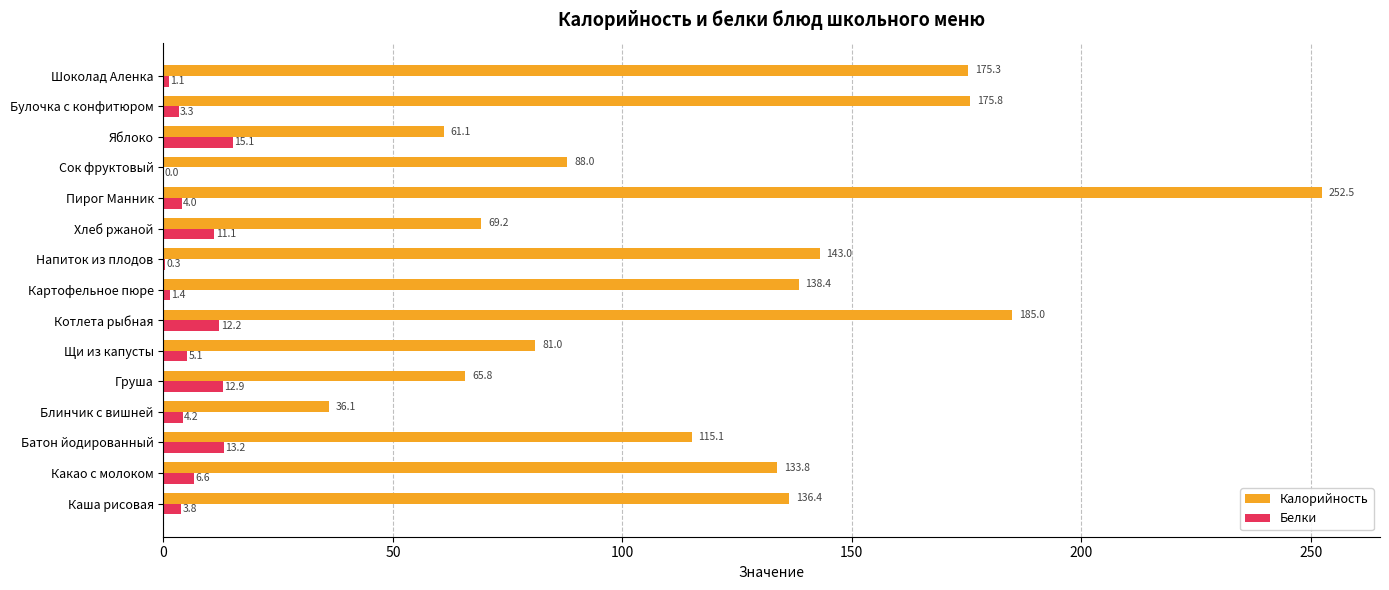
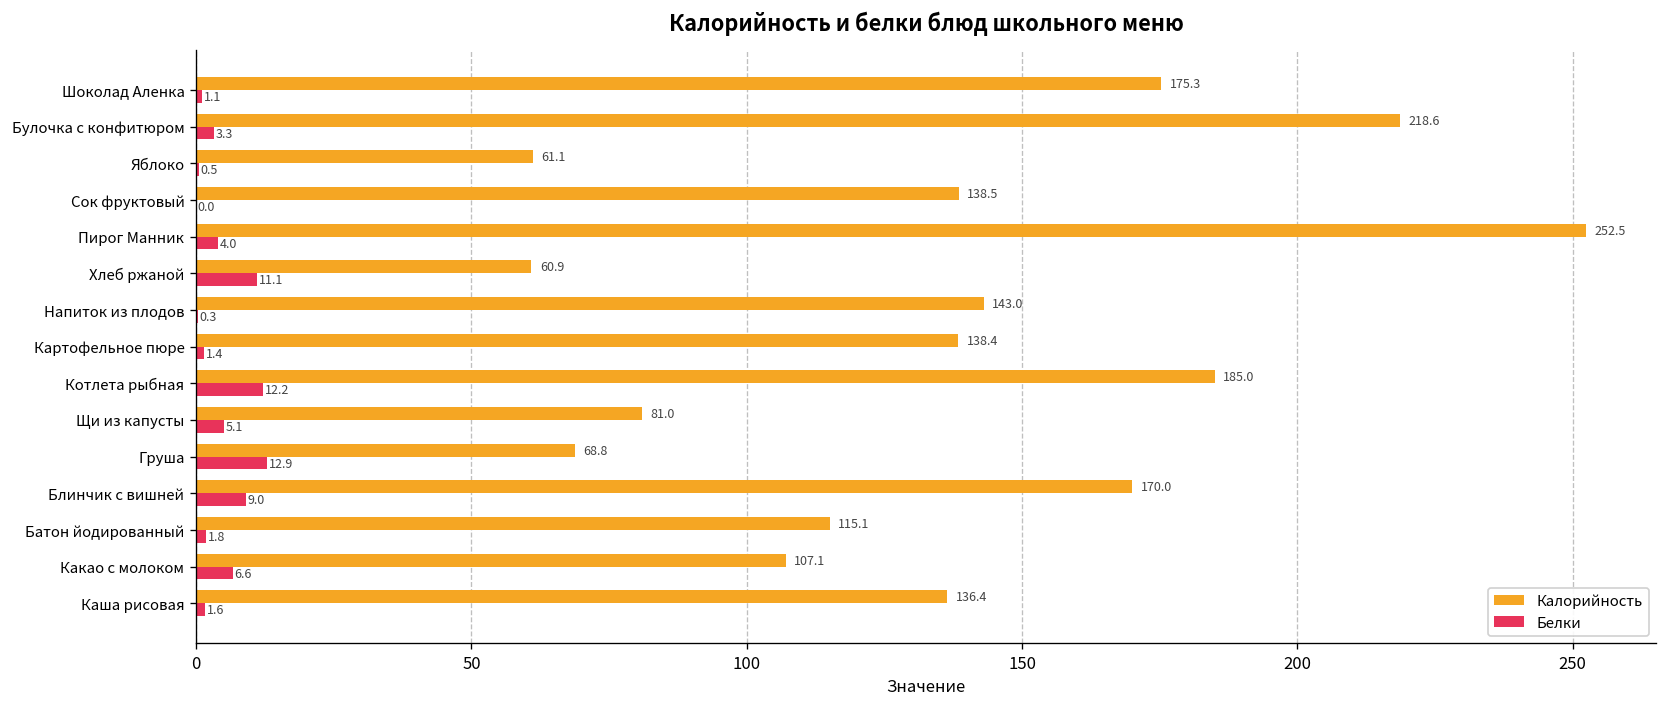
  {
    "Калорийность": {
      "Шоколад Аленка": 175.3,
-     "Булочка с конфитюром": 175.8,
+     "Булочка с конфитюром": 218.6,
      "Яблоко": 61.1,
-     "Сок фруктовый": 88.0,
+     "Сок фруктовый": 138.5,
      "Пирог Манник": 252.5,
-     "Хлеб ржаной": 69.2,
+     "Хлеб ржаной": 60.9,
      "Напиток из плодов": 143.0,
      "Картофельное пюре": 138.4,
      "Котлета рыбная": 185.0,
      "Щи из капусты": 81.0,
-     "Груша": 65.8,
-     "Блинчик с вишней": 36.1,
+     "Груша": 68.8,
+     "Блинчик с вишней": 170.0,
      "Батон йодированный": 115.1,
-     "Какао с молоком": 133.8,
+     "Какао с молоком": 107.1,
      "Каша рисовая": 136.4
    },
    "Белки": {
      "Шоколад Аленка": 1.1,
      "Булочка с конфитюром": 3.3,
-     "Яблоко": 15.1,
+     "Яблоко": 0.5,
      "Сок фруктовый": 0.0,
      "Пирог Манник": 4.0,
      "Хлеб ржаной": 11.1,
      "Напиток из плодов": 0.3,
      "Картофельное пюре": 1.4,
      "Котлета рыбная": 12.2,
      "Щи из капусты": 5.1,
      "Груша": 12.9,
-     "Блинчик с вишней": 4.2,
-     "Батон йодированный": 13.2,
+     "Блинчик с вишней": 9.0,
+     "Батон йодированный": 1.8,
      "Какао с молоком": 6.6,
-     "Каша рисовая": 3.8
+     "Каша рисовая": 1.6
    }
  }
